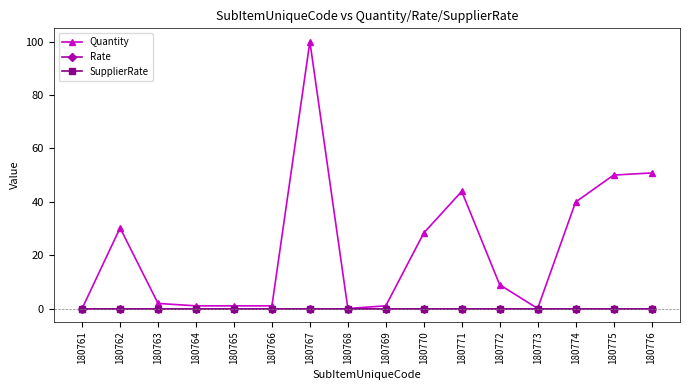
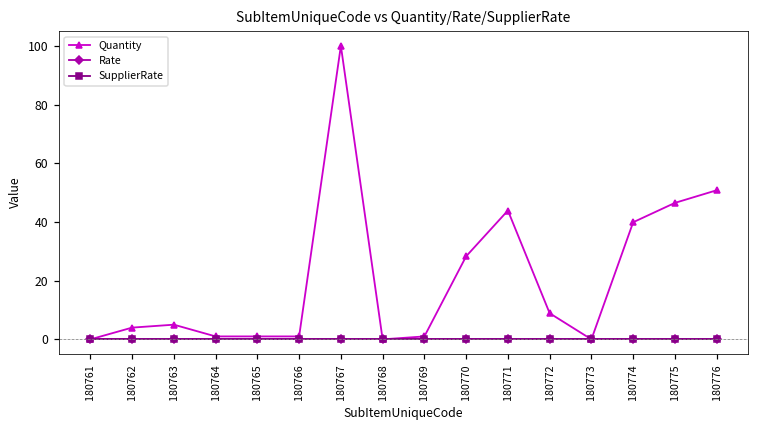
  {
    "Quantity": {
-     "180762": 30,
-     "180763": 2,
+     "180762": 4,
+     "180763": 5,
      "180764": 1,
      "180765": 1,
      "180766": 1,
      "180767": 100,
      "180769": 1,
      "180770": 28,
      "180771": 44,
      "180772": 9,
      "180774": 40,
-     "180775": 50,
+     "180775": 47,
      "180776": 51
    },
    "SupplierRate": {
      "180762": 0,
      "180763": 0,
      "180764": 0,
      "180765": 0,
      "180766": 0,
      "180767": 0,
      "180769": 0,
      "180770": 0,
      "180771": 0,
      "180772": 0,
      "180774": 0,
      "180775": 0,
      "180776": 0
    }
  }
